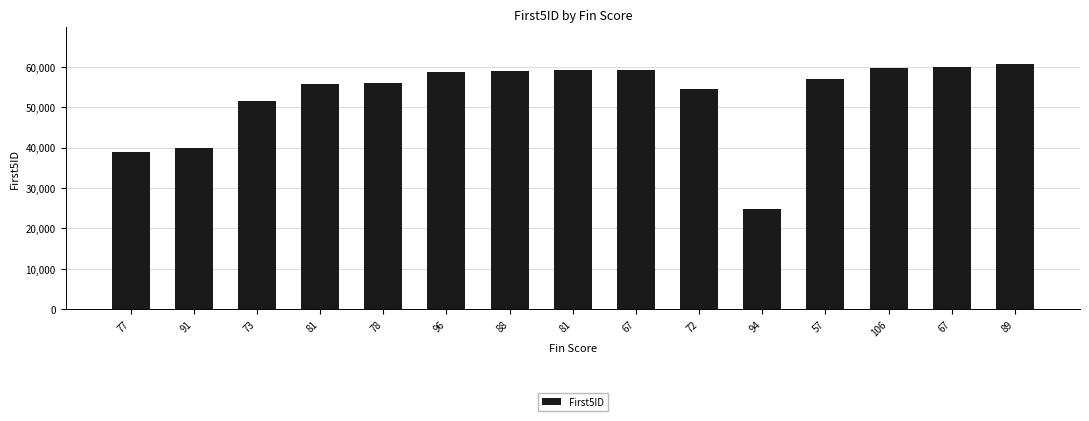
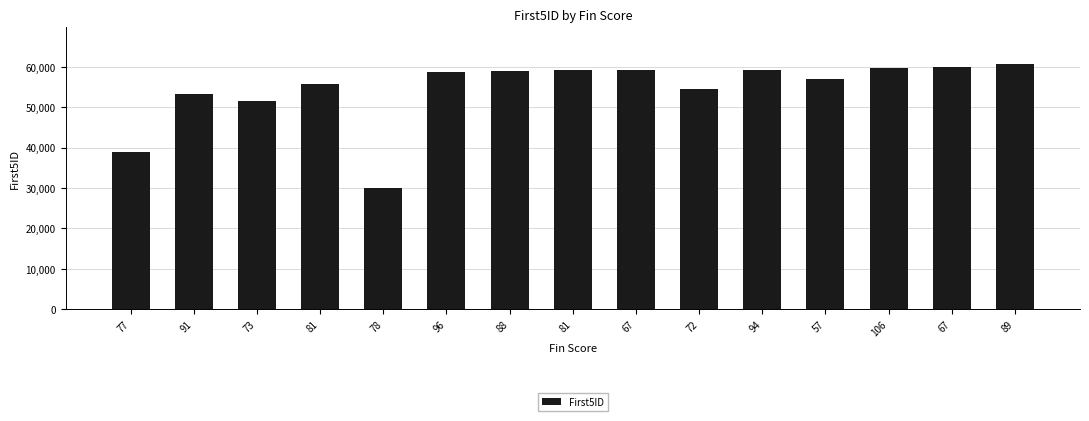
  {
    "77": "39,000",
-   "91": "40,000",
+   "91": "53,000",
    "73": "52,000",
-   "78": "56,000",
+   "78": "30,000",
    "96": "59,000",
    "88": "59,000",
    "72": "54,000",
-   "94": "25,000",
+   "94": "59,000",
    "57": "57,000",
    "106": "60,000",
    "89": "61,000"
  }
